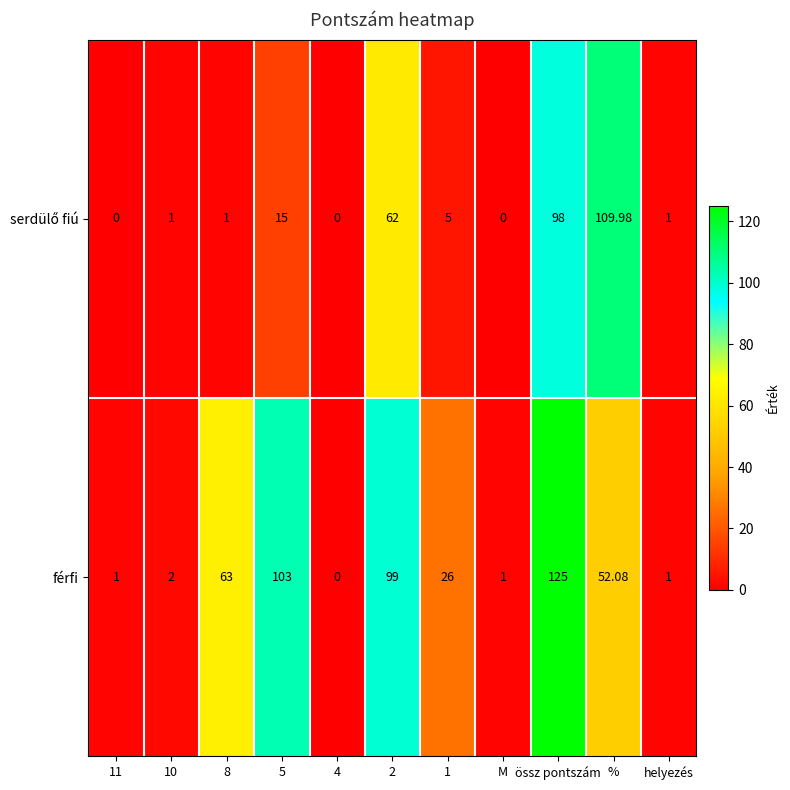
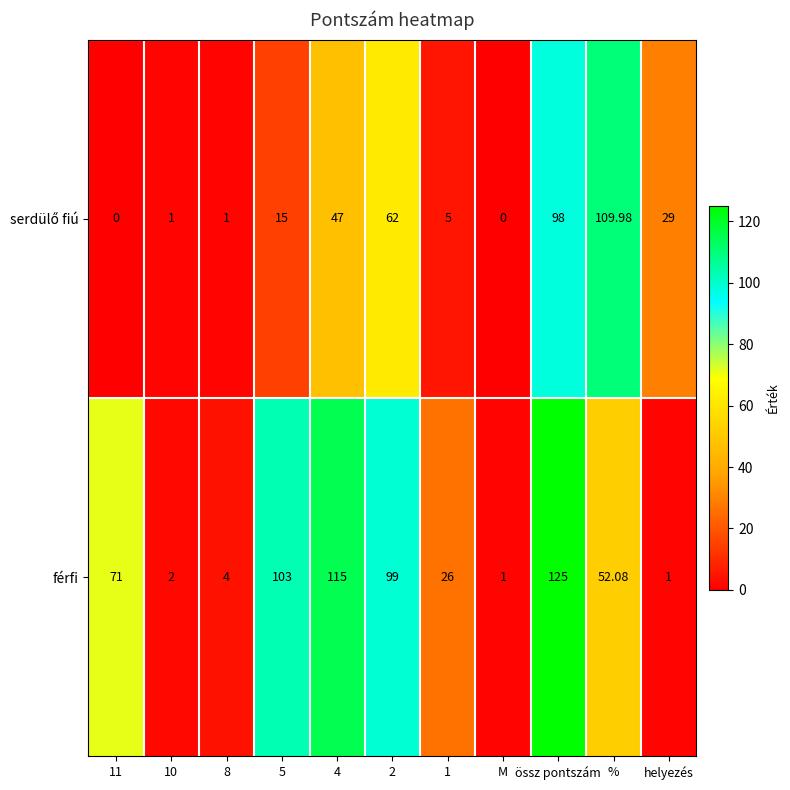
  {
    "serdülő fiú": {
      "11": 0,
      "10": 1,
      "8": 1,
      "5": 15,
-     "4": 0,
+     "4": 47,
      "2": 62,
      "1": 5,
      "M": 0,
      "össz pontszám": 98,
      "%": 109.98,
-     "helyezés": 1
+     "helyezés": 29
    },
    "férfi": {
-     "11": 1,
+     "11": 71,
      "10": 2,
-     "8": 63,
+     "8": 4,
      "5": 103,
-     "4": 0,
+     "4": 115,
      "2": 99,
      "1": 26,
      "M": 1,
      "össz pontszám": 125,
      "%": 52.08,
      "helyezés": 1
    }
  }
